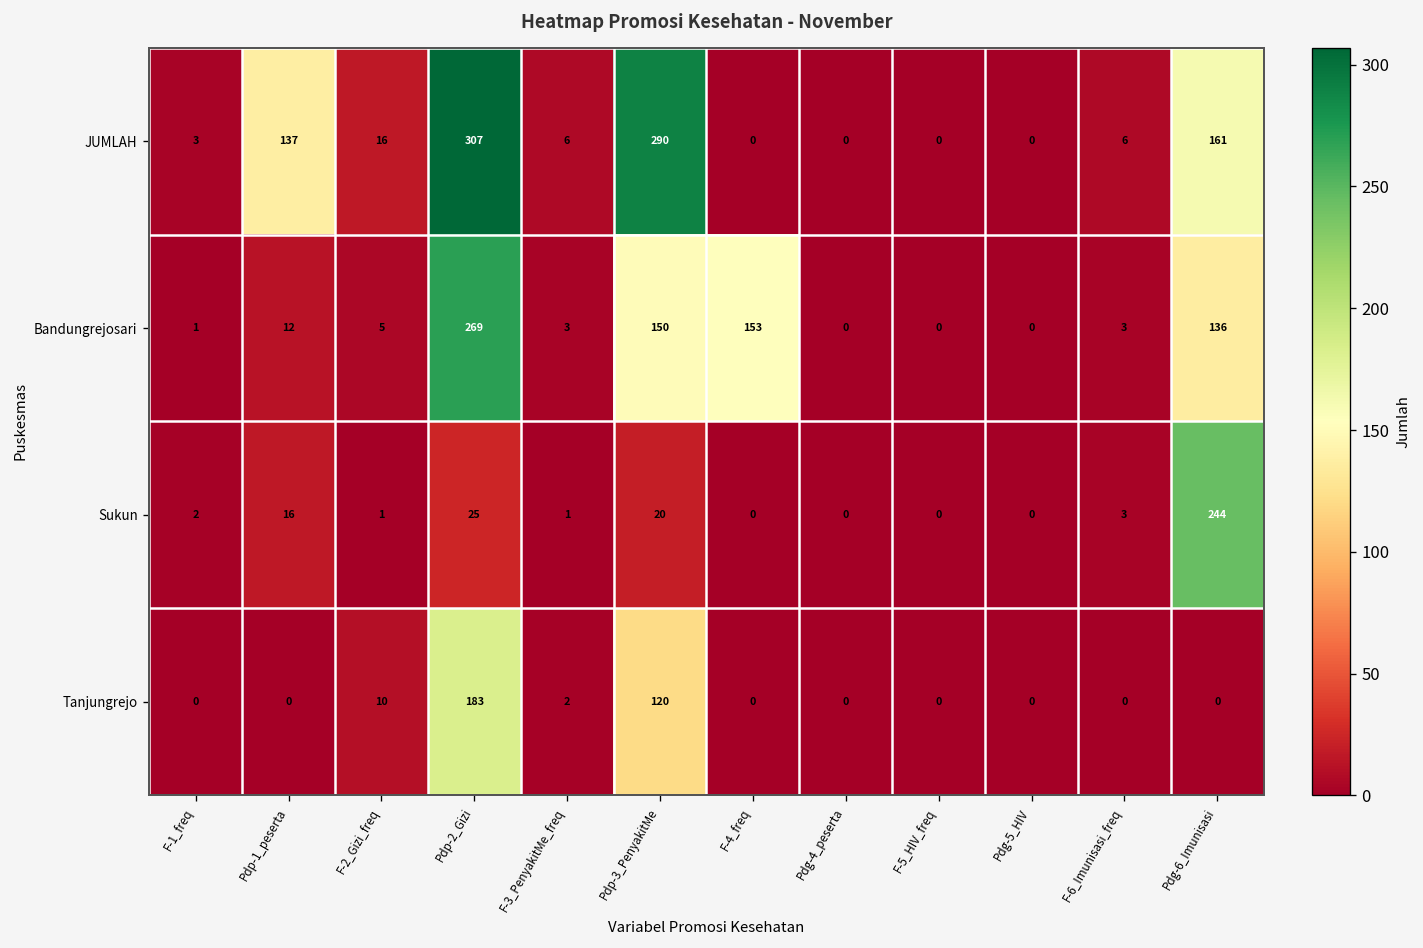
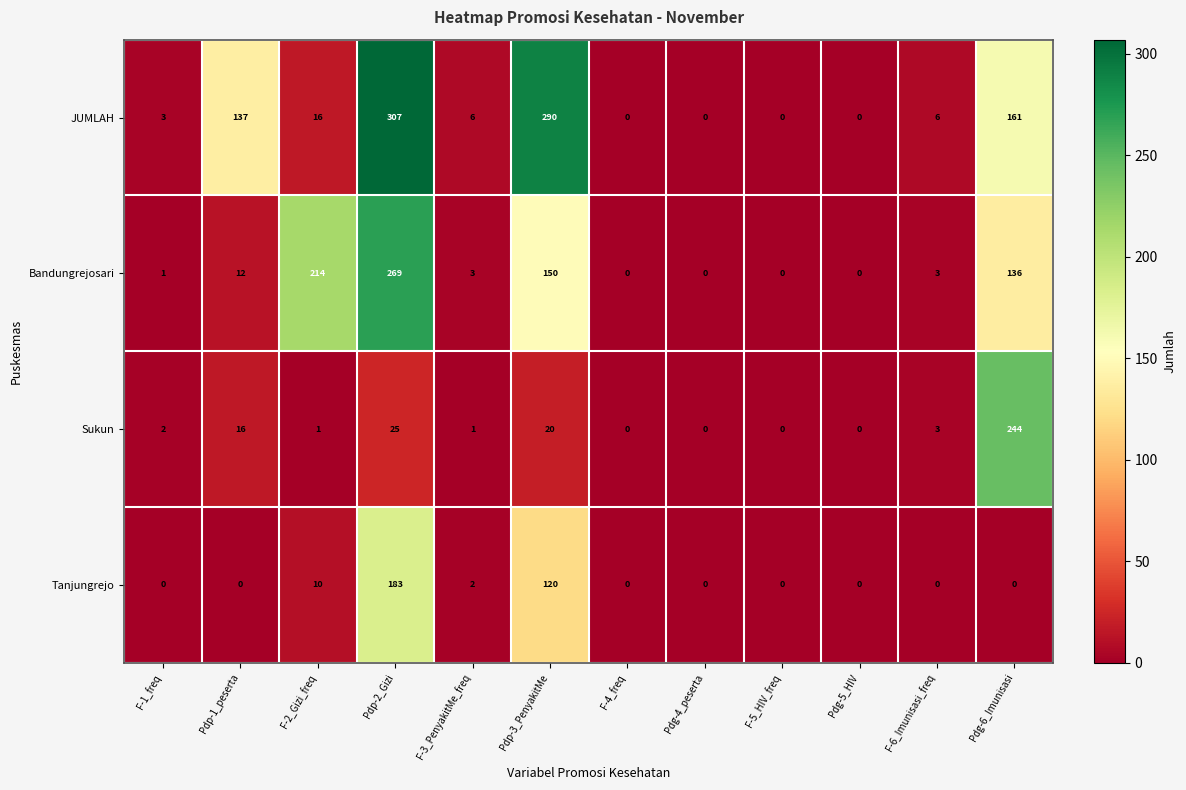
  {
    "JUMLAH": {
      "F-1_freq": 3,
      "Pdp-1_peserta": 137,
      "F-2_Gizi_freq": 16,
      "Pdp-2_Gizi": 307,
      "F-3_PenyakitMe_freq": 6,
      "Pdp-3_PenyakitMe": 290,
      "F-4_freq": 0,
      "Pdg-4_peserta": 0,
      "F-5_HIV_freq": 0,
      "Pdg-5_HIV": 0,
      "F-6_Imunisasi_freq": 6,
      "Pdg-6_Imunisasi": 161
    },
    "Bandungrejosari": {
      "F-1_freq": 1,
      "Pdp-1_peserta": 12,
-     "F-2_Gizi_freq": 5,
+     "F-2_Gizi_freq": 214,
      "Pdp-2_Gizi": 269,
      "F-3_PenyakitMe_freq": 3,
      "Pdp-3_PenyakitMe": 150,
-     "F-4_freq": 153,
+     "F-4_freq": 0,
      "Pdg-4_peserta": 0,
      "F-5_HIV_freq": 0,
      "Pdg-5_HIV": 0,
      "F-6_Imunisasi_freq": 3,
      "Pdg-6_Imunisasi": 136
    },
    "Sukun": {
      "F-1_freq": 2,
      "Pdp-1_peserta": 16,
      "F-2_Gizi_freq": 1,
      "Pdp-2_Gizi": 25,
      "F-3_PenyakitMe_freq": 1,
      "Pdp-3_PenyakitMe": 20,
      "F-4_freq": 0,
      "Pdg-4_peserta": 0,
      "F-5_HIV_freq": 0,
      "Pdg-5_HIV": 0,
      "F-6_Imunisasi_freq": 3,
      "Pdg-6_Imunisasi": 244
    },
    "Tanjungrejo": {
      "F-1_freq": 0,
      "Pdp-1_peserta": 0,
      "F-2_Gizi_freq": 10,
      "Pdp-2_Gizi": 183,
      "F-3_PenyakitMe_freq": 2,
      "Pdp-3_PenyakitMe": 120,
      "F-4_freq": 0,
      "Pdg-4_peserta": 0,
      "F-5_HIV_freq": 0,
      "Pdg-5_HIV": 0,
      "F-6_Imunisasi_freq": 0,
      "Pdg-6_Imunisasi": 0
    }
  }
